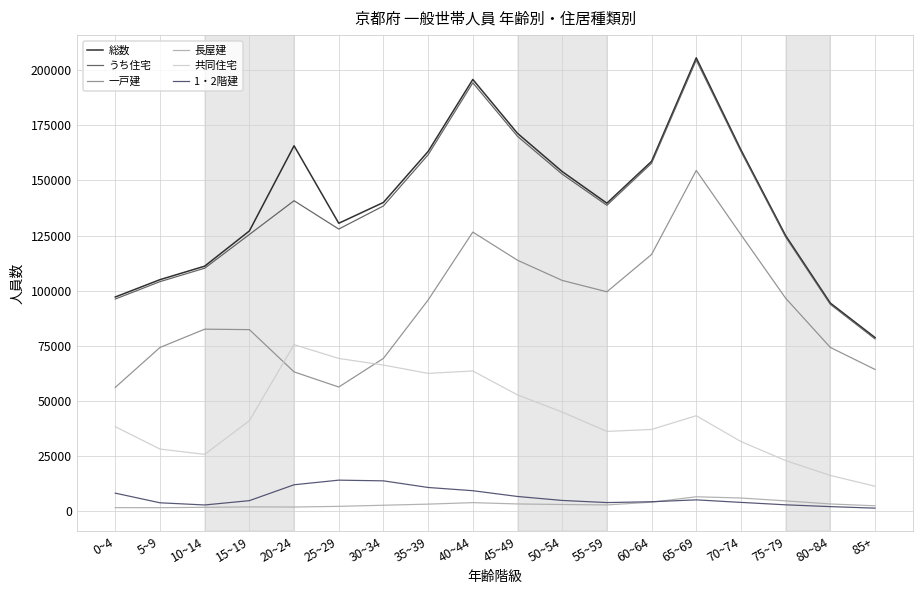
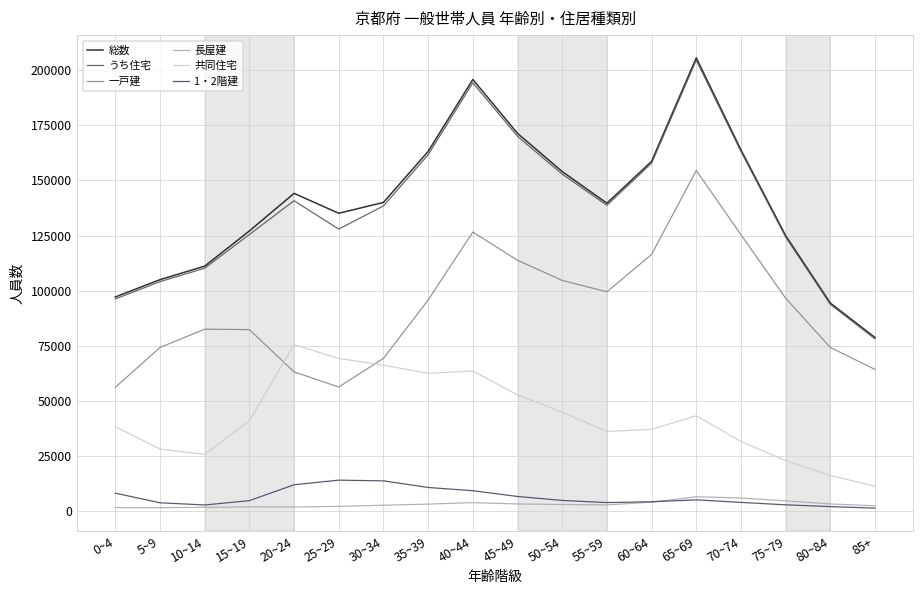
  {
    "総数": {
      "15~19": 127000,
-     "20~24": 166000,
-     "25~29": 131000,
+     "20~24": 144000,
+     "25~29": 135000,
      "30~34": 140000,
      "35~39": 163000,
      "40~44": 196000,
      "45~49": 171000
    }
  }
